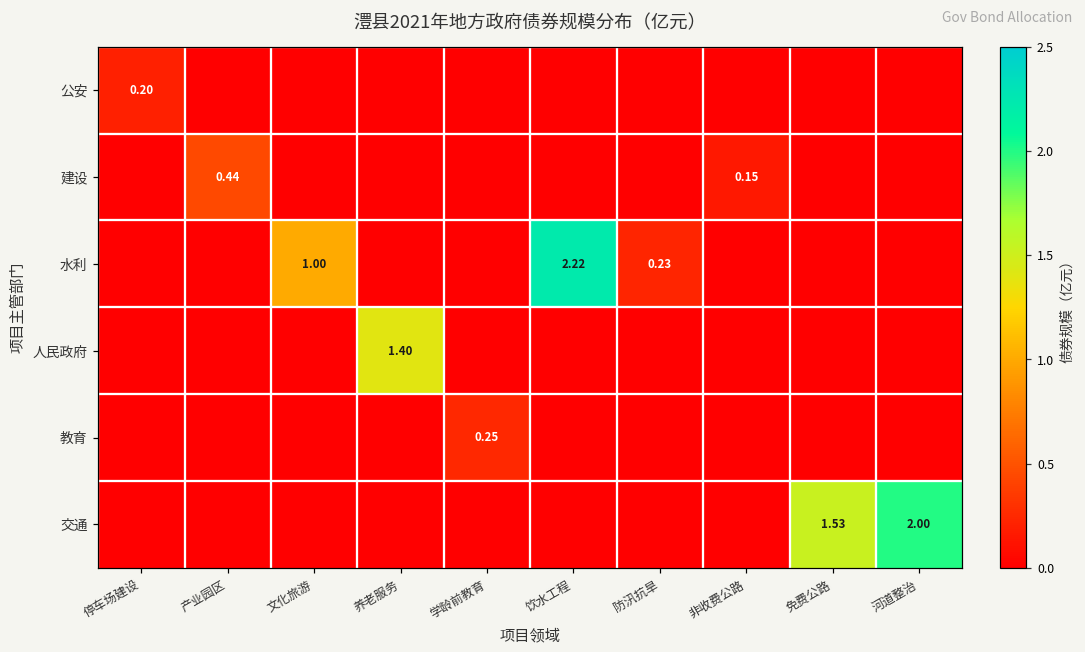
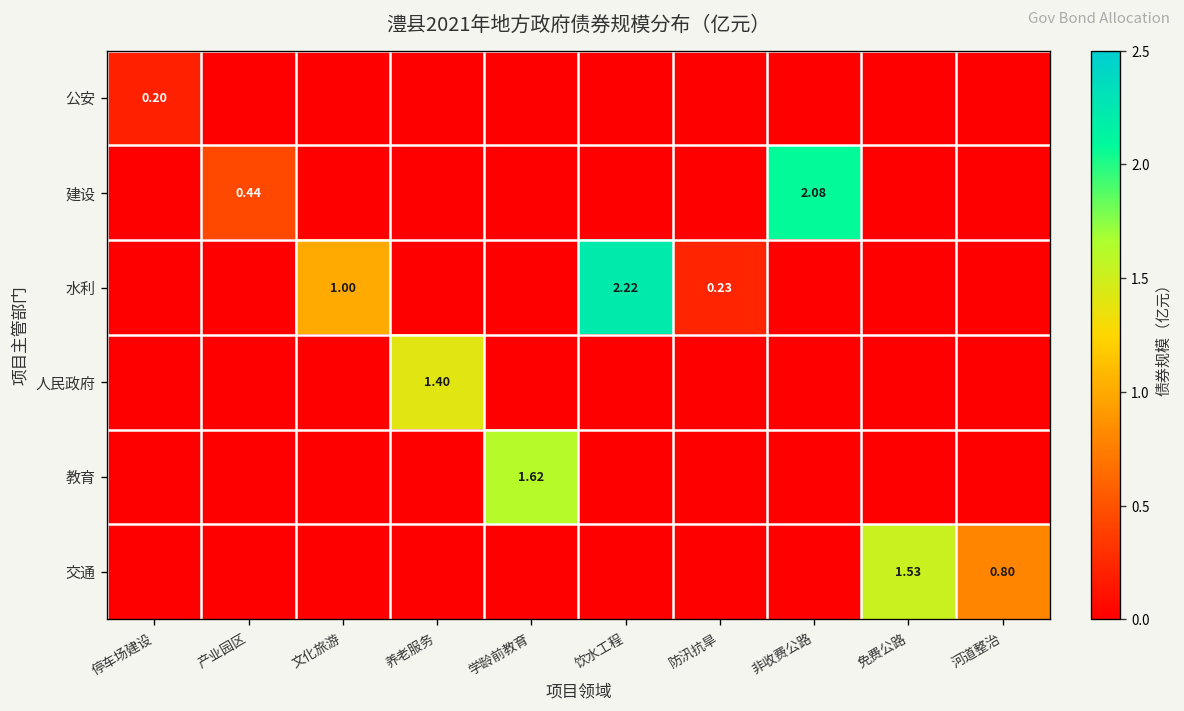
  {
    "公安": {
      "停车场建设": 0.20
    },
    "建设": {
      "产业园区": 0.44,
-     "非收费公路": 0.15
+     "非收费公路": 2.08
    },
    "水利": {
      "文化旅游": 1.00,
      "饮水工程": 2.22,
      "防汛抗旱": 0.23
    },
    "人民政府": {
      "养老服务": 1.40
    },
    "教育": {
-     "学龄前教育": 0.25
+     "学龄前教育": 1.62
    },
    "交通": {
      "免费公路": 1.53,
-     "河道整治": 2.00
+     "河道整治": 0.80
    }
  }
